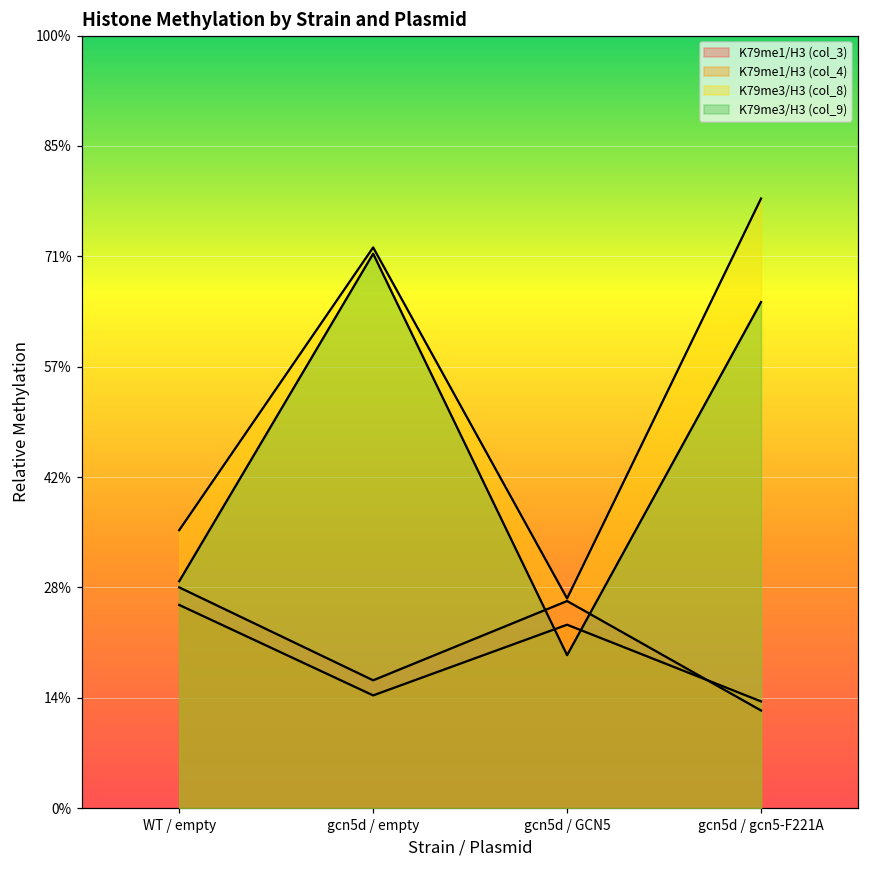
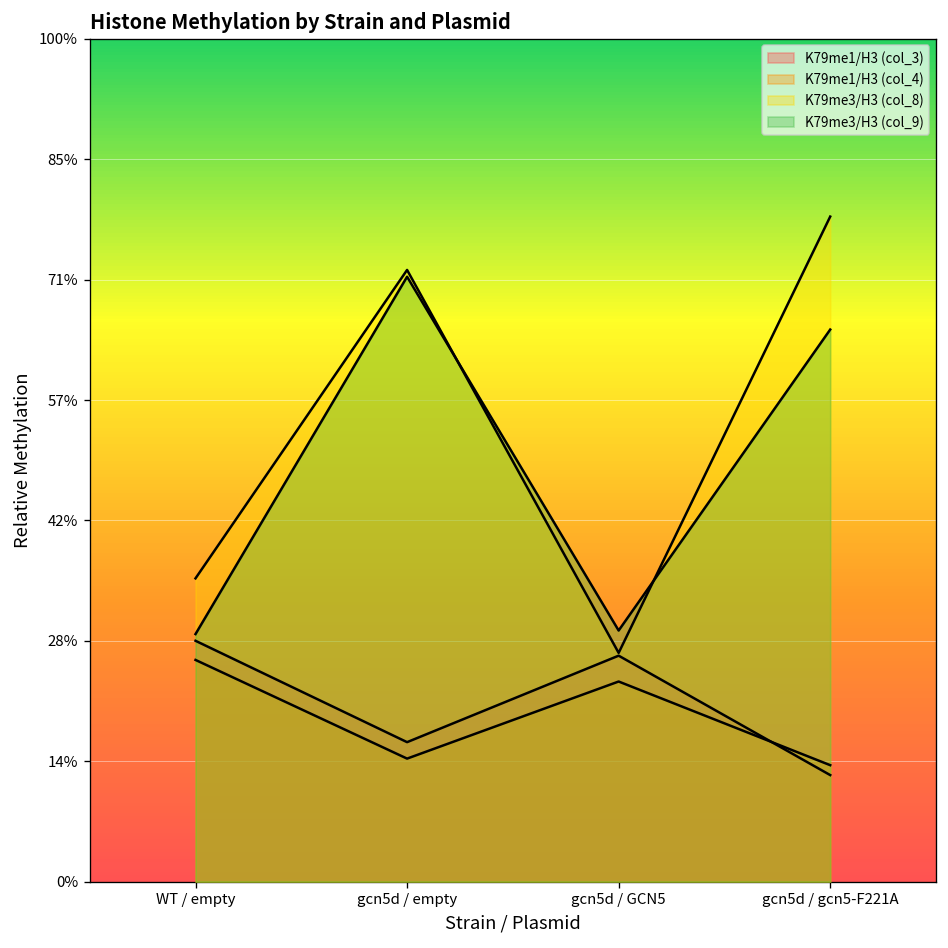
  {
    "K79me3/H3 (col_9)": {
      "WT / empty": "29%",
      "gcn5d / empty": "72%",
-     "gcn5d / GCN5": "20%",
+     "gcn5d / GCN5": "30%",
      "gcn5d / gcn5-F221A": "66%"
    }
  }
